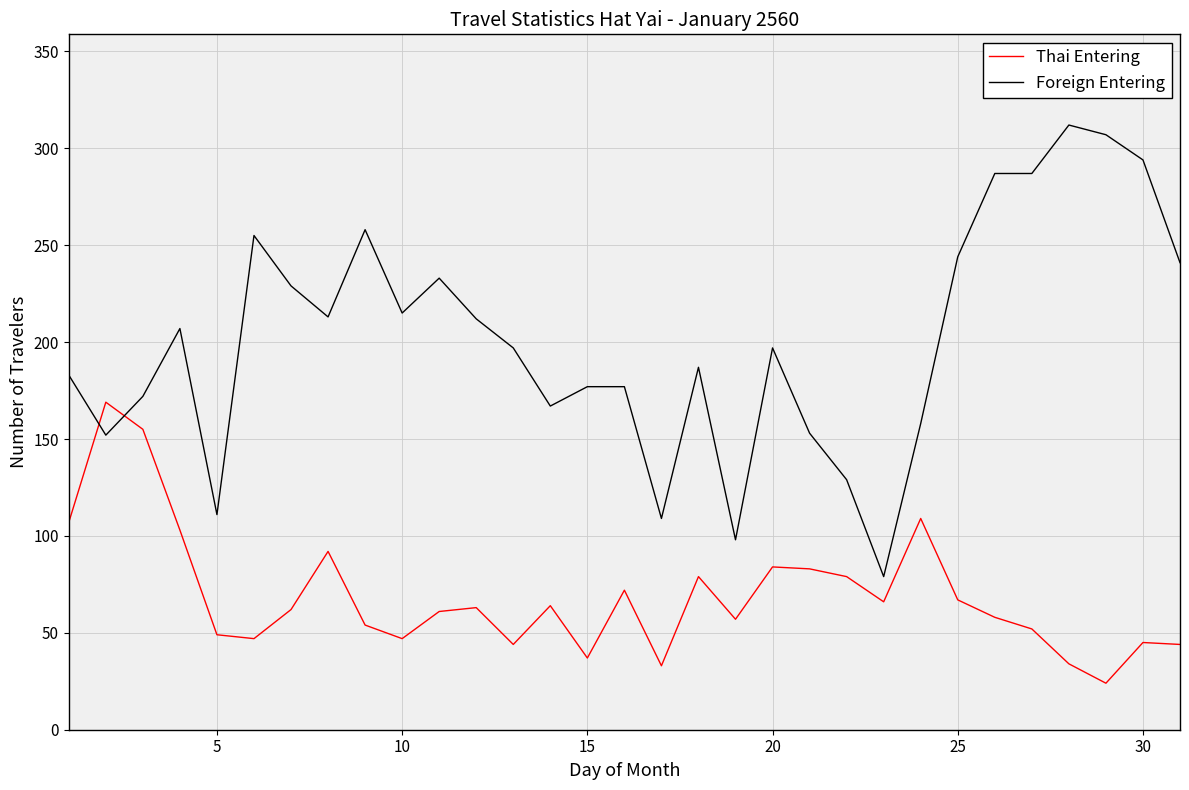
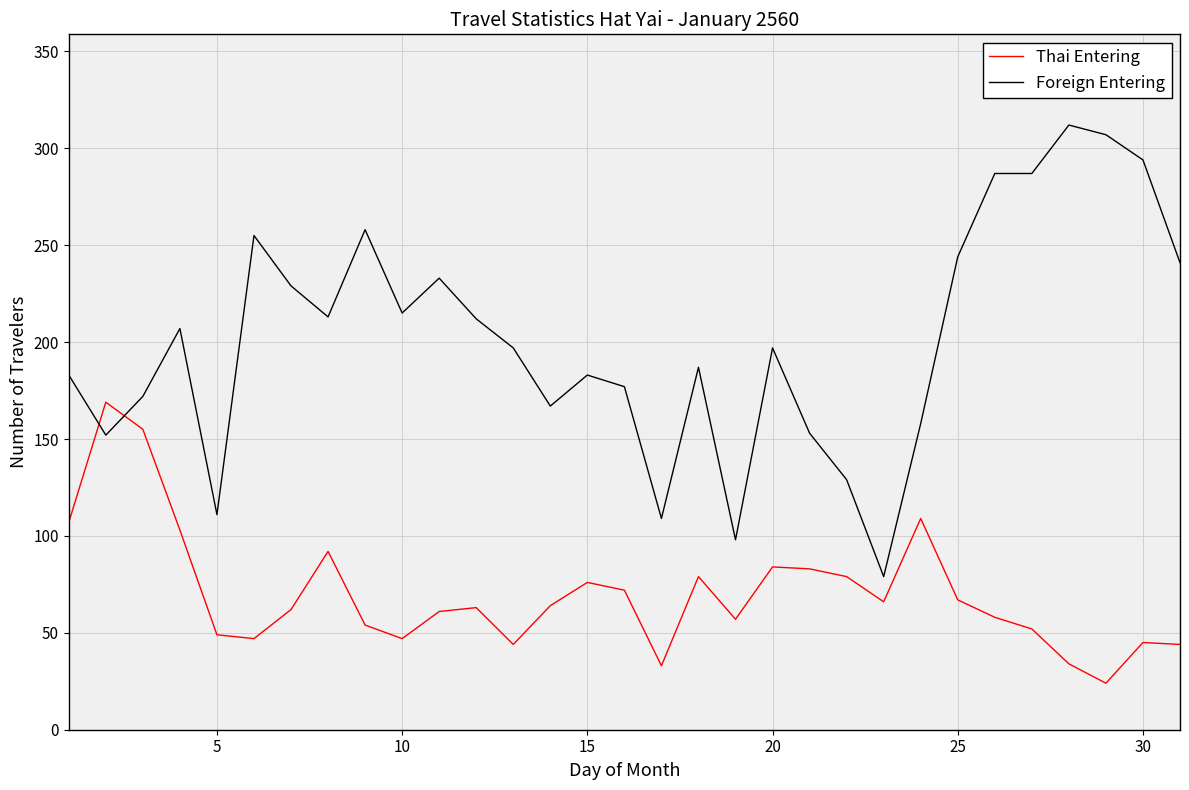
  {
    "Thai Entering": {
      "5": 49,
      "10": 47,
-     "15": 37,
+     "15": 76,
      "20": 84,
      "25": 67,
      "30": 45
    },
    "Foreign Entering": {
      "5": 111,
      "10": 215,
-     "15": 177,
+     "15": 183,
      "20": 197,
      "25": 244,
      "30": 294
    }
  }
